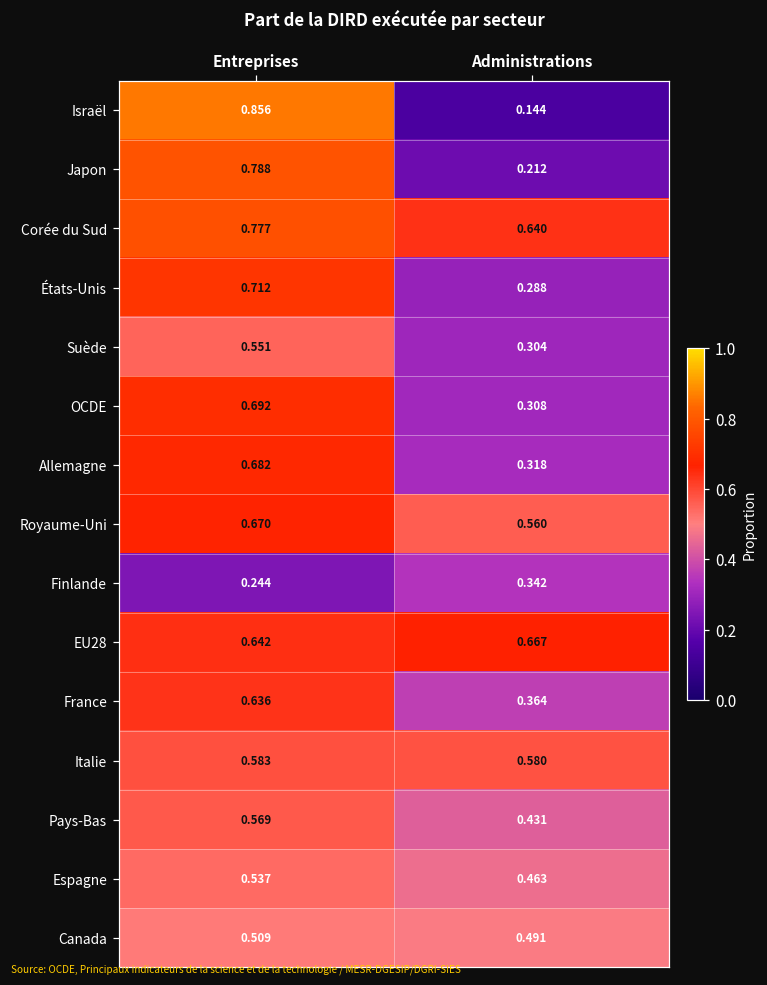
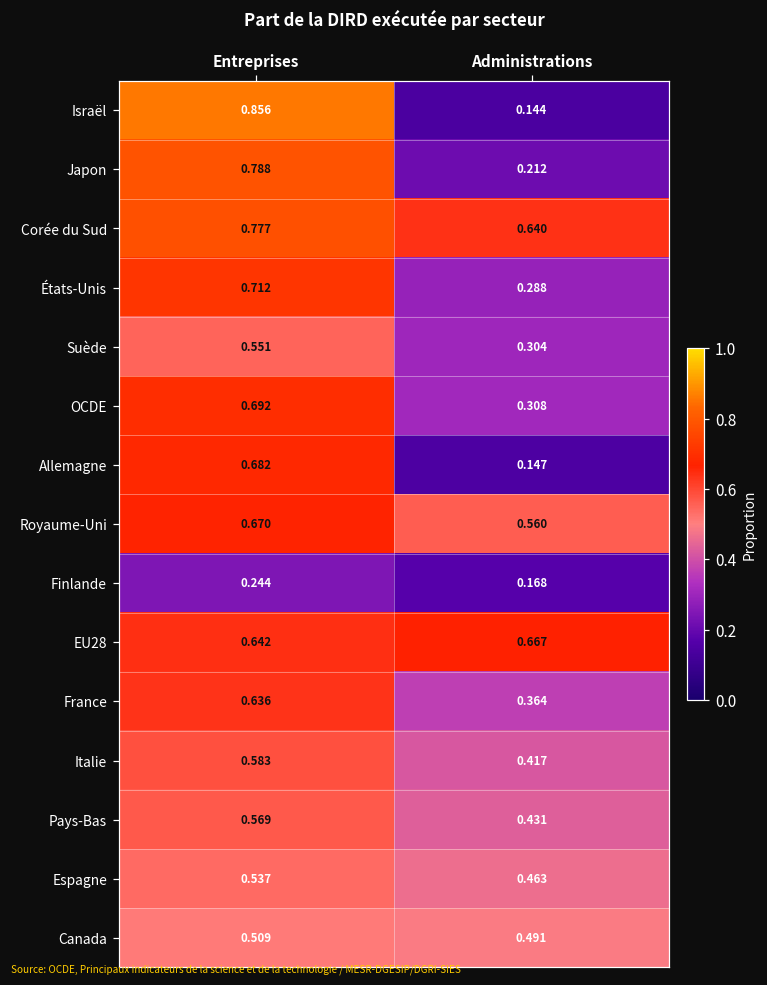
  {
    "Israël": {
      "Entreprises": 0.856,
      "Administrations": 0.144
    },
    "Japon": {
      "Entreprises": 0.788,
      "Administrations": 0.212
    },
    "Corée du Sud": {
      "Entreprises": 0.777,
      "Administrations": 0.640
    },
    "États-Unis": {
      "Entreprises": 0.712,
      "Administrations": 0.288
    },
    "Suède": {
      "Entreprises": 0.551,
      "Administrations": 0.304
    },
    "OCDE": {
      "Entreprises": 0.692,
      "Administrations": 0.308
    },
    "Allemagne": {
      "Entreprises": 0.682,
-     "Administrations": 0.318
+     "Administrations": 0.147
    },
    "Royaume-Uni": {
      "Entreprises": 0.670,
      "Administrations": 0.560
    },
    "Finlande": {
      "Entreprises": 0.244,
-     "Administrations": 0.342
+     "Administrations": 0.168
    },
    "EU28": {
      "Entreprises": 0.642,
      "Administrations": 0.667
    },
    "France": {
      "Entreprises": 0.636,
      "Administrations": 0.364
    },
    "Italie": {
      "Entreprises": 0.583,
-     "Administrations": 0.580
+     "Administrations": 0.417
    },
    "Pays-Bas": {
      "Entreprises": 0.569,
      "Administrations": 0.431
    },
    "Espagne": {
      "Entreprises": 0.537,
      "Administrations": 0.463
    },
    "Canada": {
      "Entreprises": 0.509,
      "Administrations": 0.491
    }
  }
